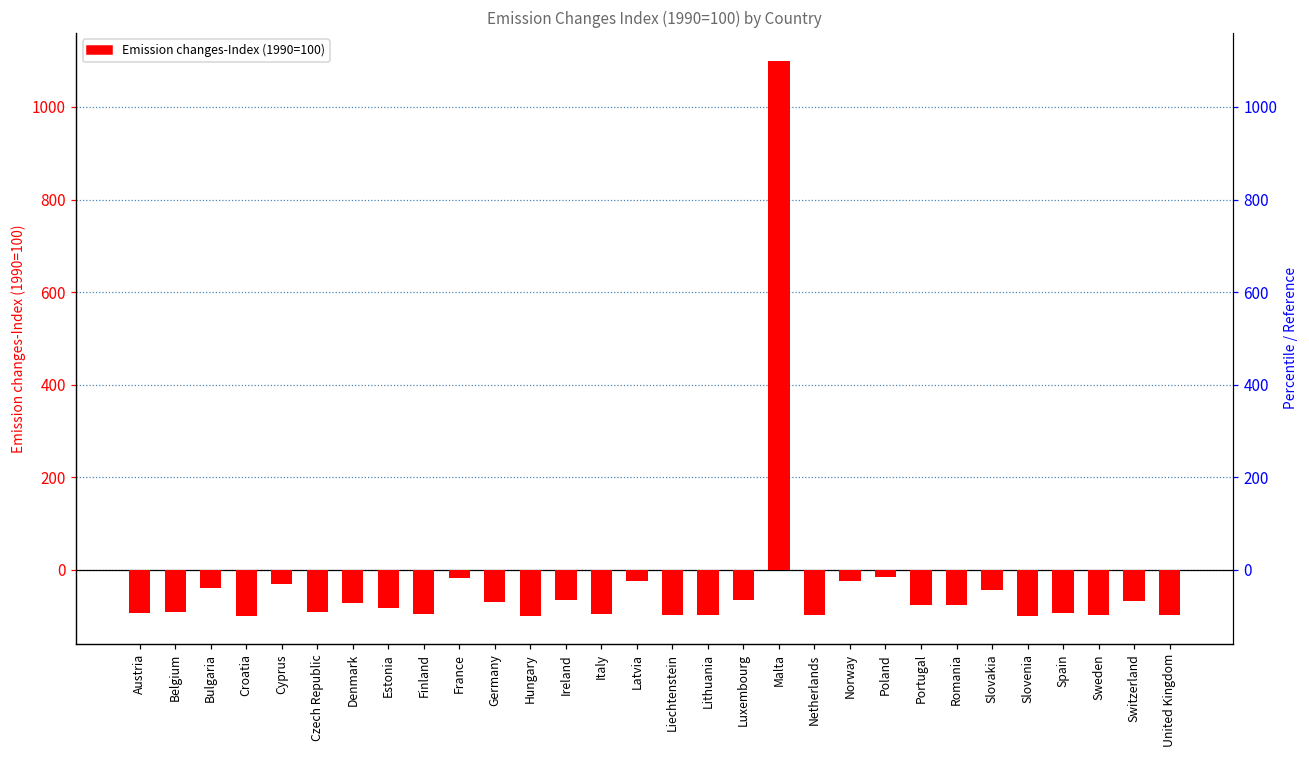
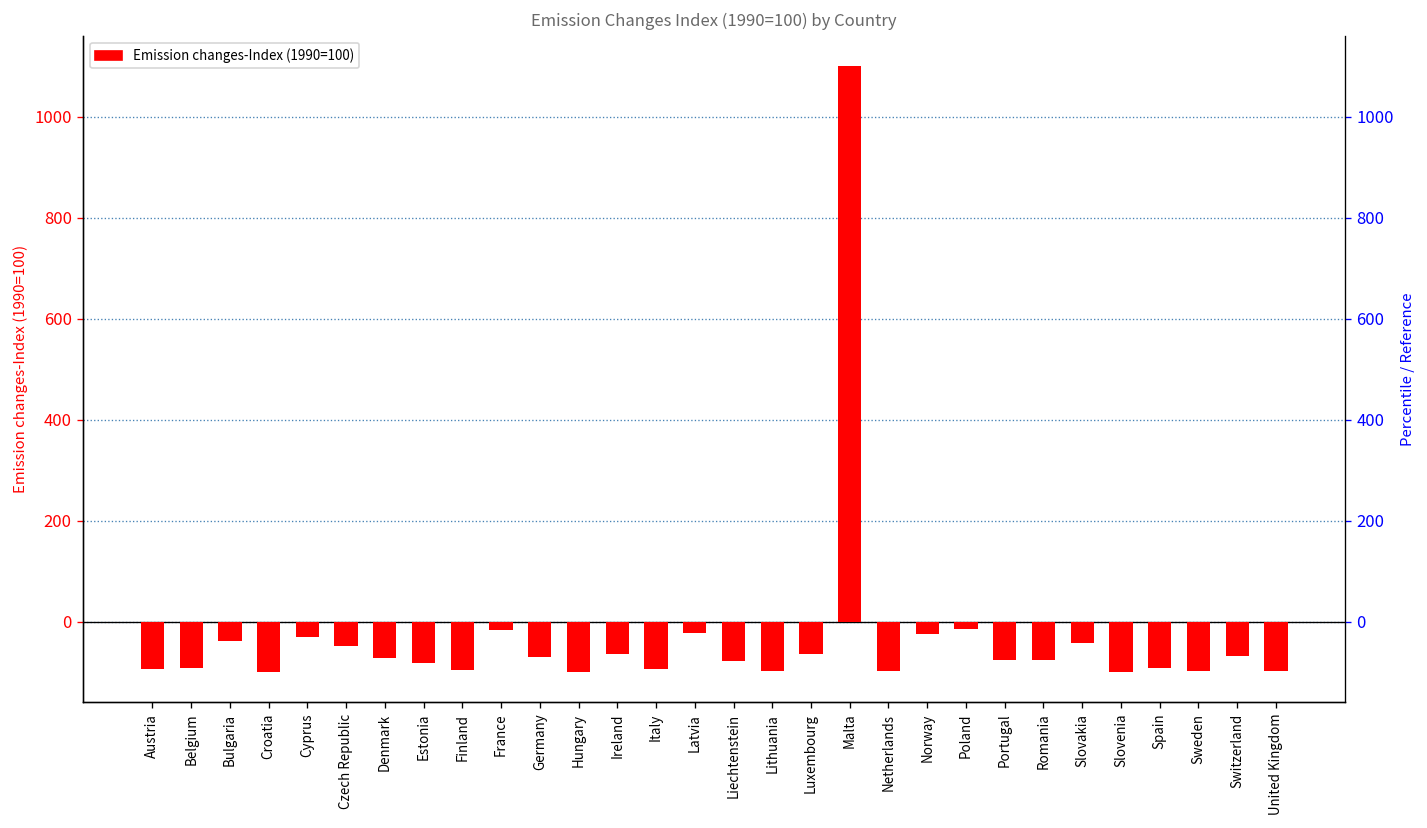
  {
    "Austria": -90,
    "Belgium": -90,
    "Bulgaria": -40,
    "Croatia": -100,
    "Cyprus": -30,
-   "Czech Republic": -90,
+   "Czech Republic": -50,
    "Denmark": -70,
    "Estonia": -80,
    "Finland": -100,
    "France": -20,
    "Germany": -70,
    "Hungary": -100,
    "Ireland": -60,
    "Italy": -90,
    "Latvia": -20,
-   "Liechtenstein": -100,
+   "Liechtenstein": -80,
    "Lithuania": -100,
    "Luxembourg": -60,
    "Malta": 1100,
    "Netherlands": -100,
    "Norway": -20,
    "Poland": -10,
    "Portugal": -70,
    "Romania": -80,
    "Slovakia": -40,
    "Slovenia": -100,
    "Spain": -90,
    "Sweden": -100,
    "Switzerland": -70,
    "United Kingdom": -100
  }
